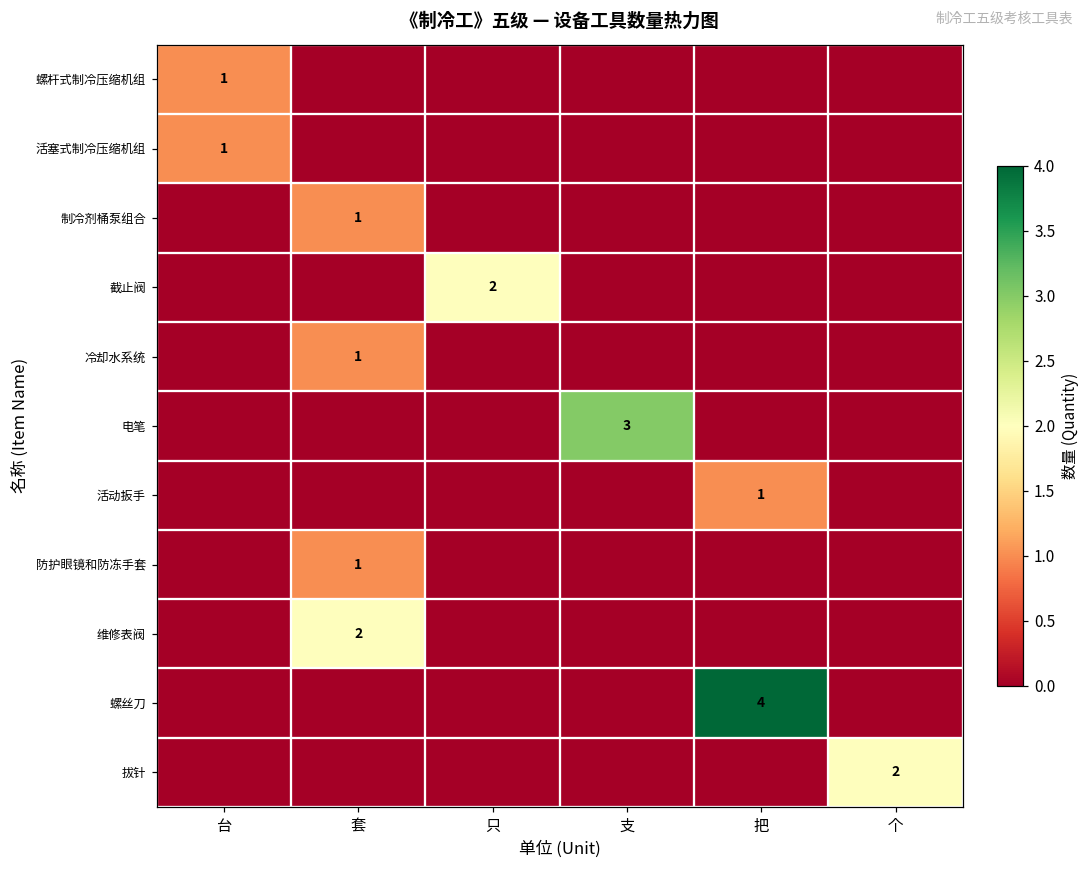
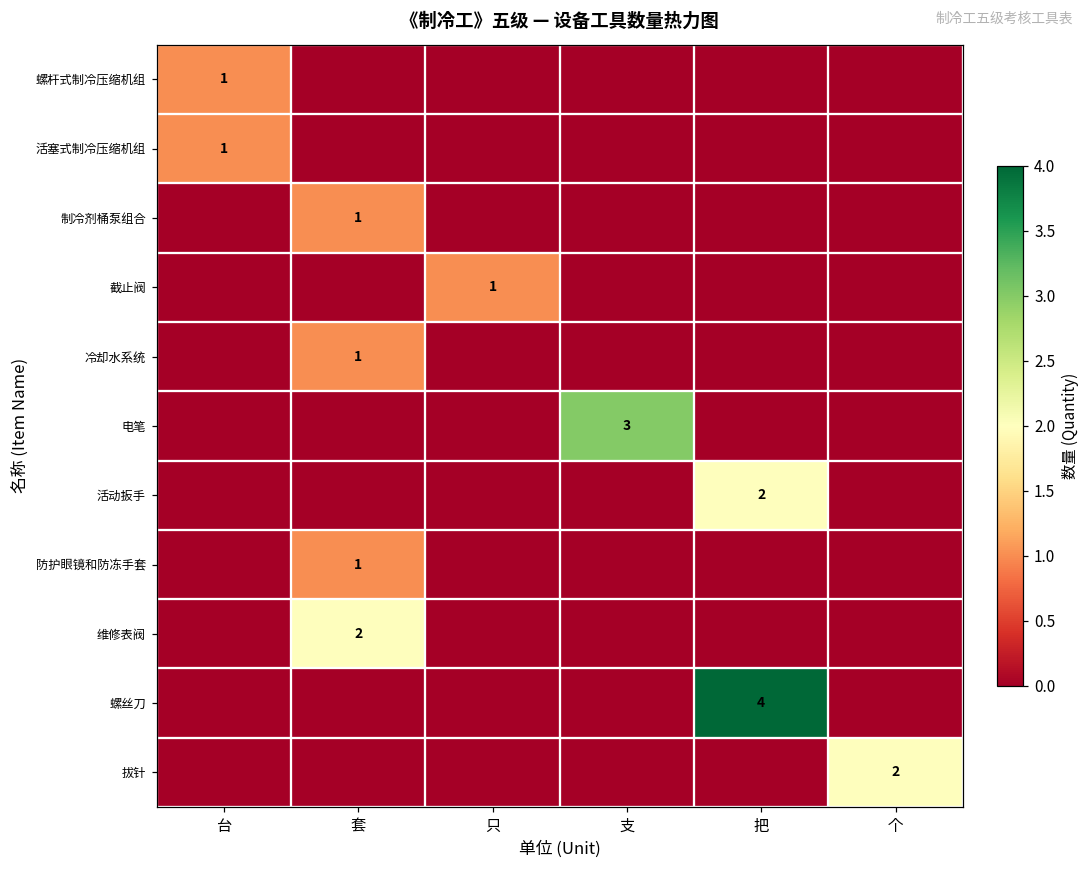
  {
    "螺杆式制冷压缩机组": {
      "台": 1
    },
    "活塞式制冷压缩机组": {
      "台": 1
    },
    "制冷剂桶泵组合": {
      "套": 1
    },
    "截止阀": {
-     "只": 2
+     "只": 1
    },
    "冷却水系统": {
      "套": 1
    },
    "电笔": {
      "支": 3
    },
    "活动扳手": {
-     "把": 1
+     "把": 2
    },
    "防护眼镜和防冻手套": {
      "套": 1
    },
    "维修表阀": {
      "套": 2
    },
    "螺丝刀": {
      "把": 4
    },
    "拔针": {
      "个": 2
    }
  }
